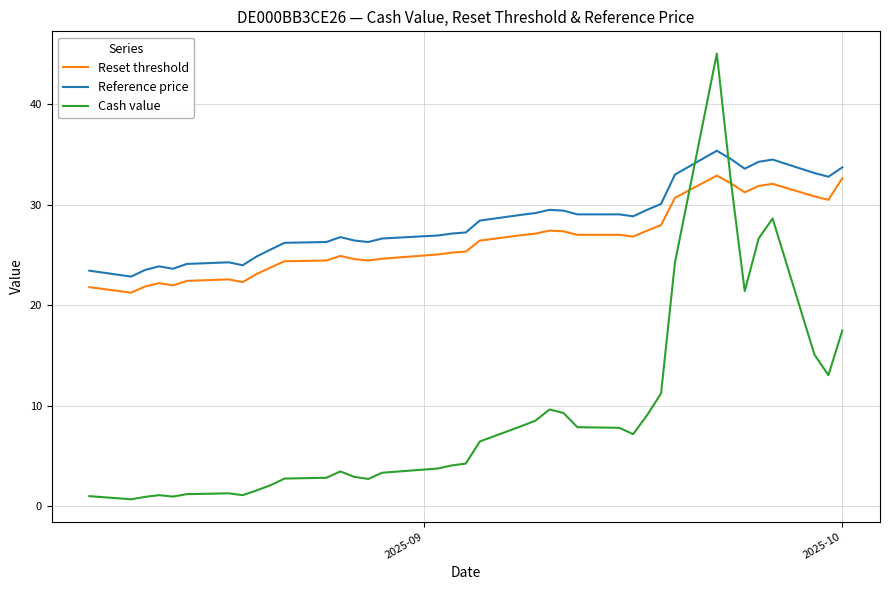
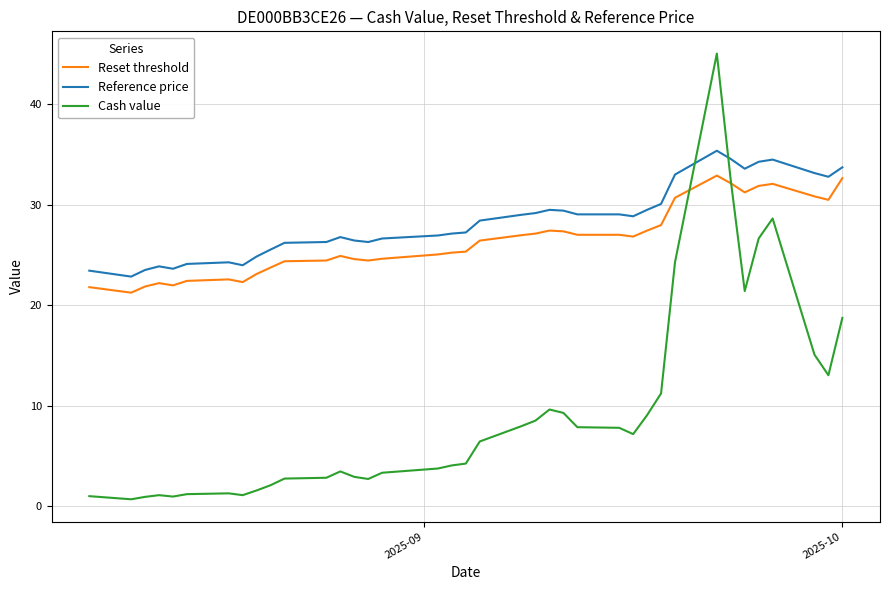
  {
    "Reset threshold": {
      "2025-10": 32.6
    },
    "Reference price": {
      "2025-10": 33.7
    },
    "Cash value": {
-     "2025-10": 17.5
+     "2025-10": 18.7
    }
  }
